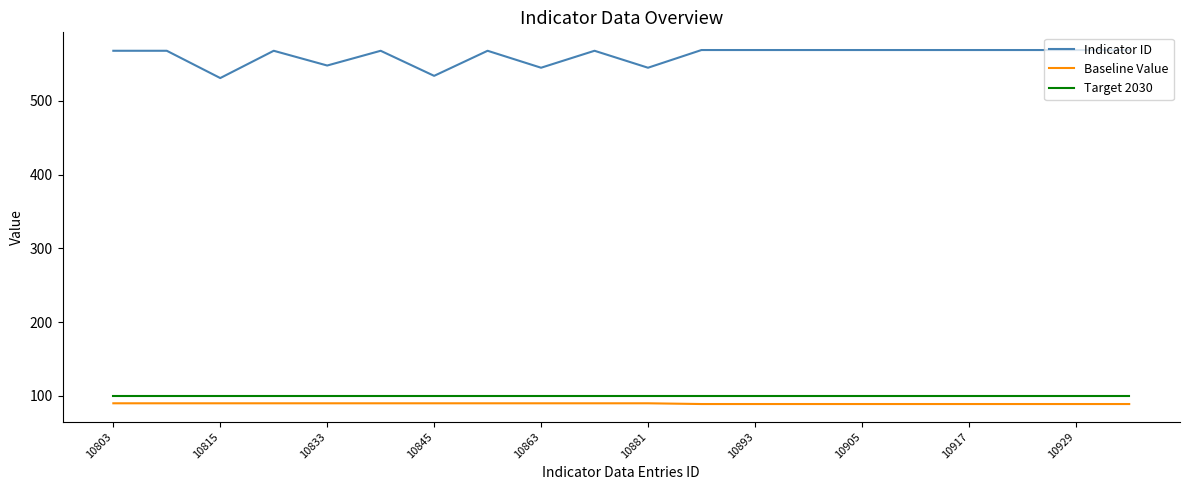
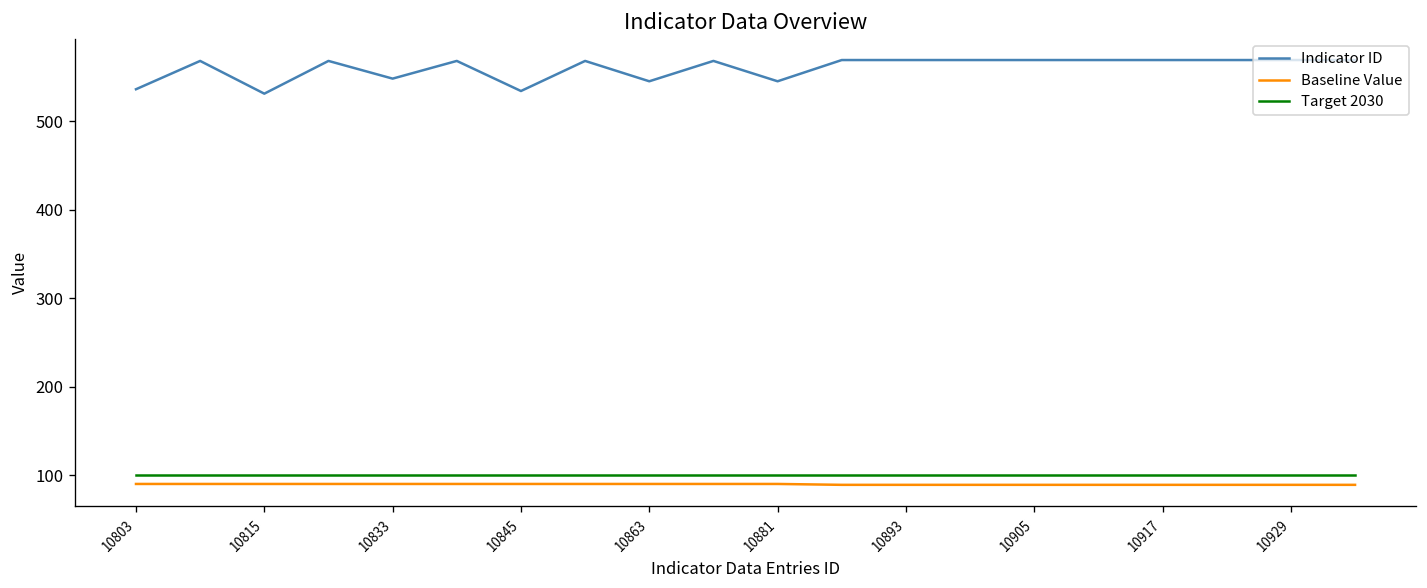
  {
    "Indicator ID": {
-     "10803": 570,
+     "10803": 540,
      "10815": 530,
      "10833": 550,
      "10845": 530,
      "10863": 550,
      "10881": 550,
      "10893": 570,
      "10905": 570,
      "10917": 570
    },
    "Baseline Value": {
      "10803": 90,
      "10815": 90,
      "10833": 90,
      "10845": 90,
      "10863": 90,
      "10881": 90,
      "10893": 90,
      "10905": 90,
      "10917": 90,
      "10929": 90
    },
    "Target 2030": {
      "10803": 100,
      "10815": 100,
      "10833": 100,
      "10845": 100,
      "10863": 100,
      "10881": 100,
      "10893": 100,
      "10905": 100,
      "10917": 100,
      "10929": 100
    }
  }
